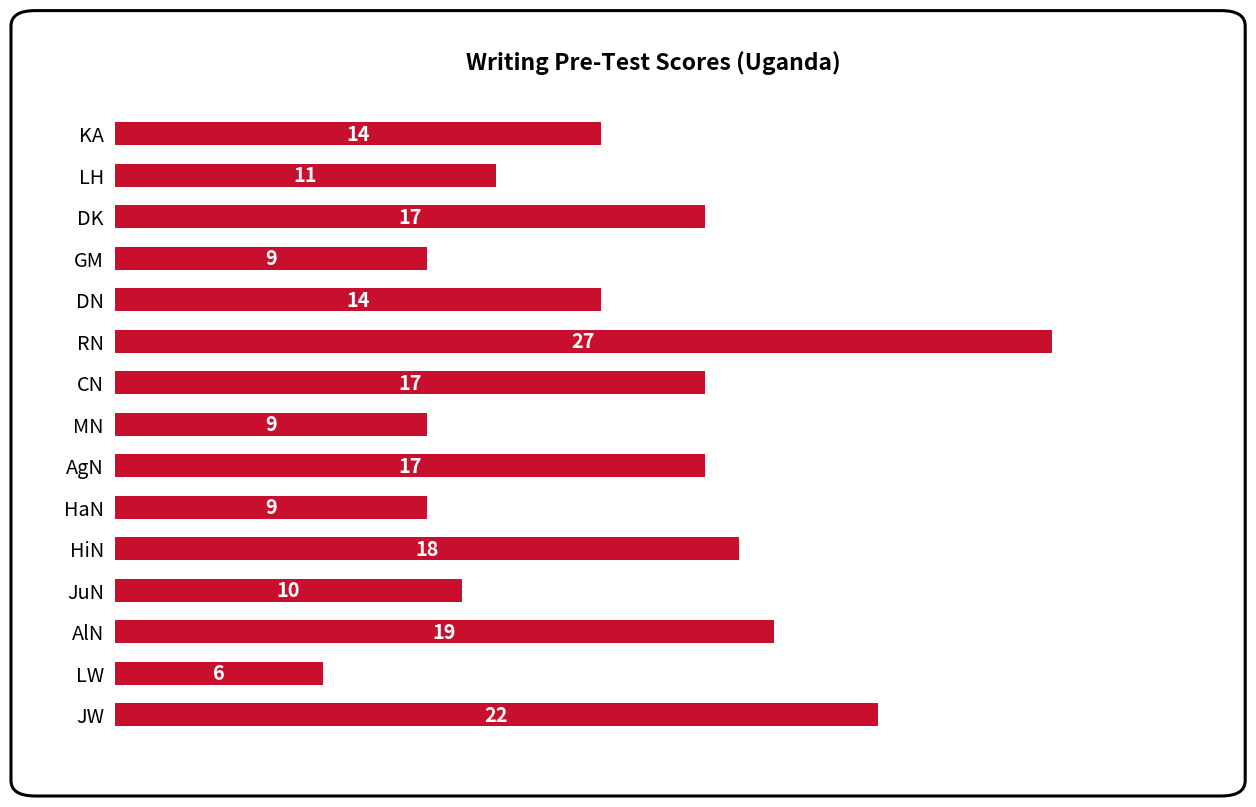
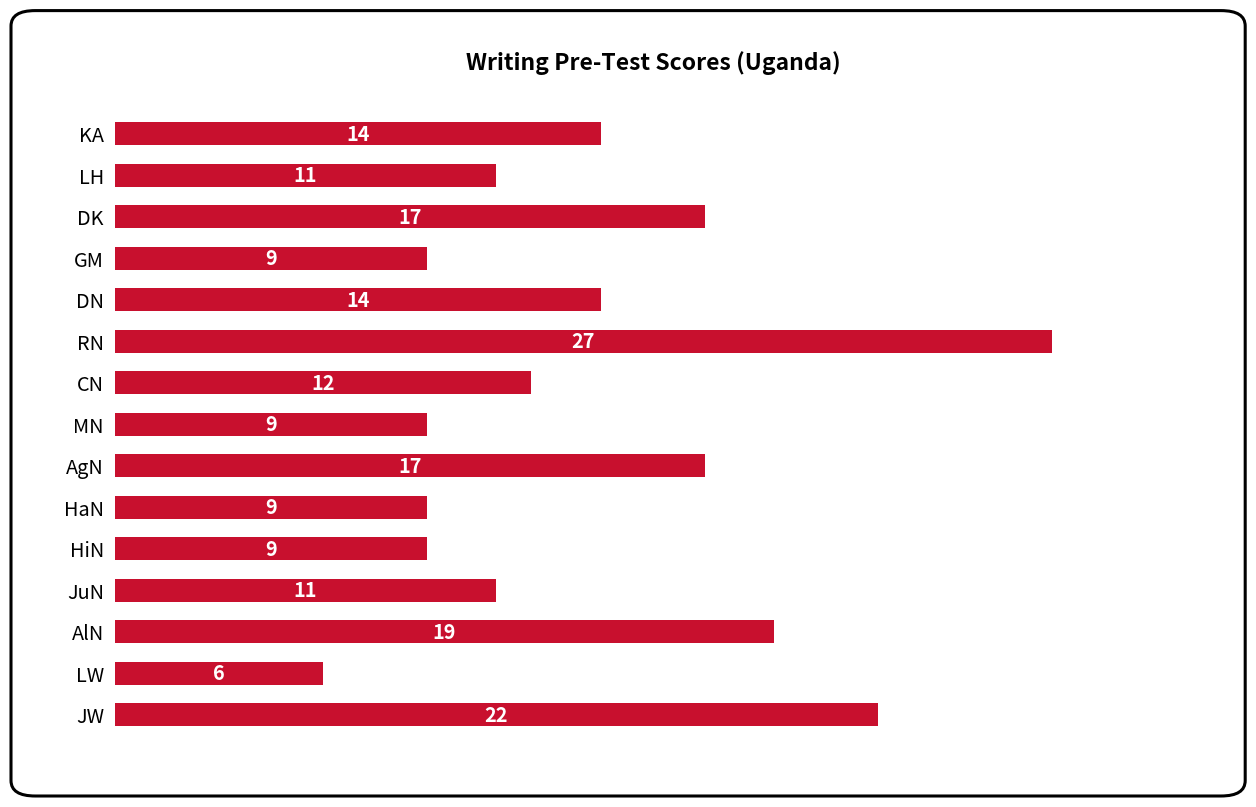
  {
    "KA": 14,
    "LH": 11,
    "DK": 17,
    "GM": 9,
    "DN": 14,
    "RN": 27,
-   "CN": 17,
+   "CN": 12,
    "MN": 9,
    "AgN": 17,
    "HaN": 9,
-   "HiN": 18,
-   "JuN": 10,
+   "HiN": 9,
+   "JuN": 11,
    "AlN": 19,
    "LW": 6,
    "JW": 22
  }
